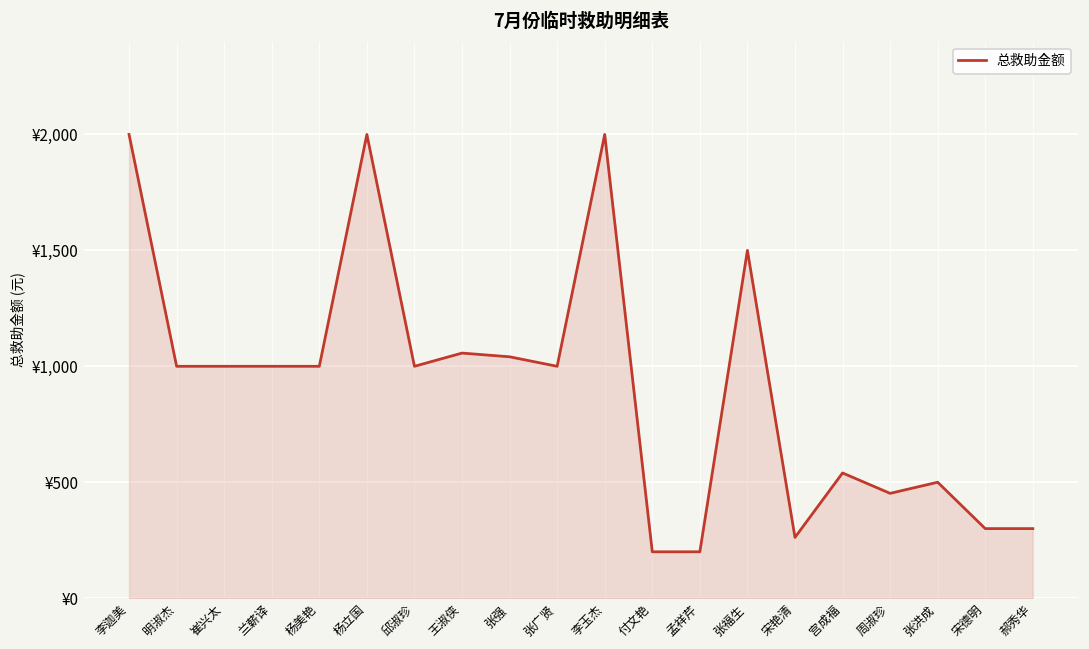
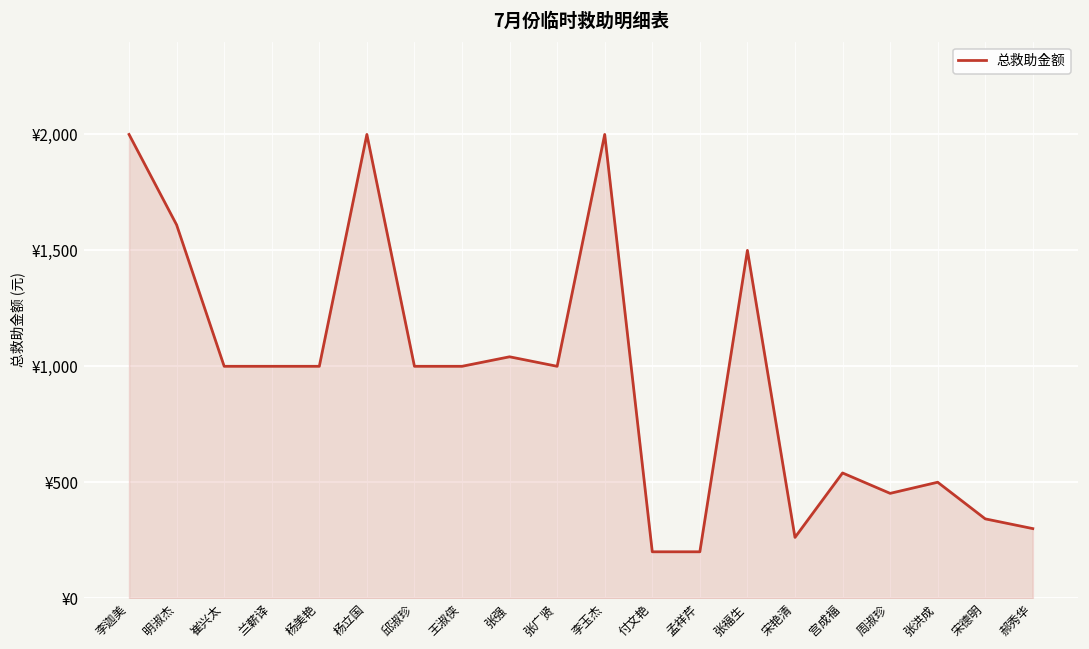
  {
    "李迦美": "¥2,000",
-   "明淑杰": "¥1,000",
+   "明淑杰": "¥1,610",
    "崔兴太": "¥1,000",
    "兰薪译": "¥1,000",
    "杨美艳": "¥1,000",
    "杨立国": "¥2,000",
    "邱淑珍": "¥1,000",
-   "王淑侠": "¥1,060",
+   "王淑侠": "¥1,000",
    "张强": "¥1,040",
    "张广贤": "¥1,000",
    "李玉杰": "¥2,000",
    "付文艳": "¥200",
    "孟祥芹": "¥200",
    "张福生": "¥1,500",
    "宋艳清": "¥260",
    "宫成福": "¥540",
    "周淑珍": "¥450",
    "张洪成": "¥500",
-   "宋德明": "¥300",
+   "宋德明": "¥340",
    "郝秀华": "¥300"
  }
